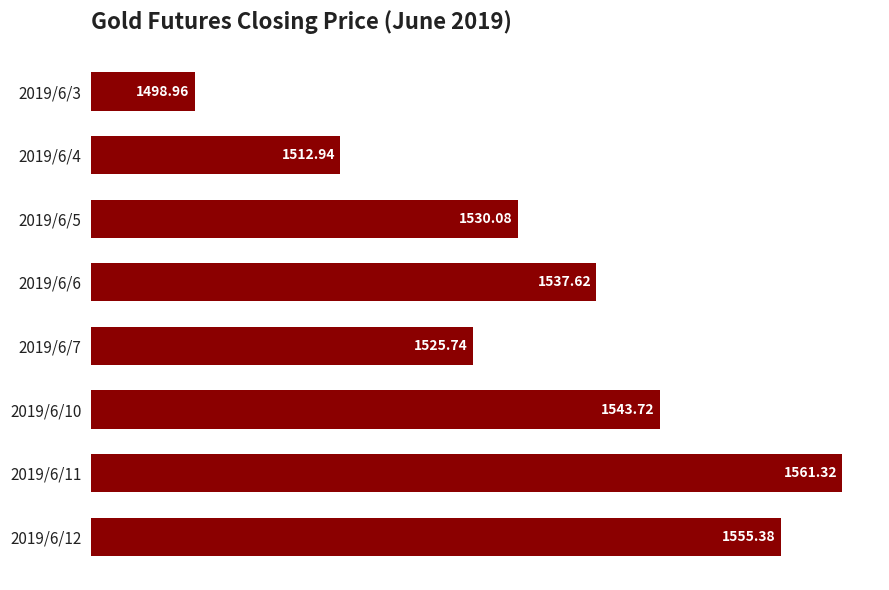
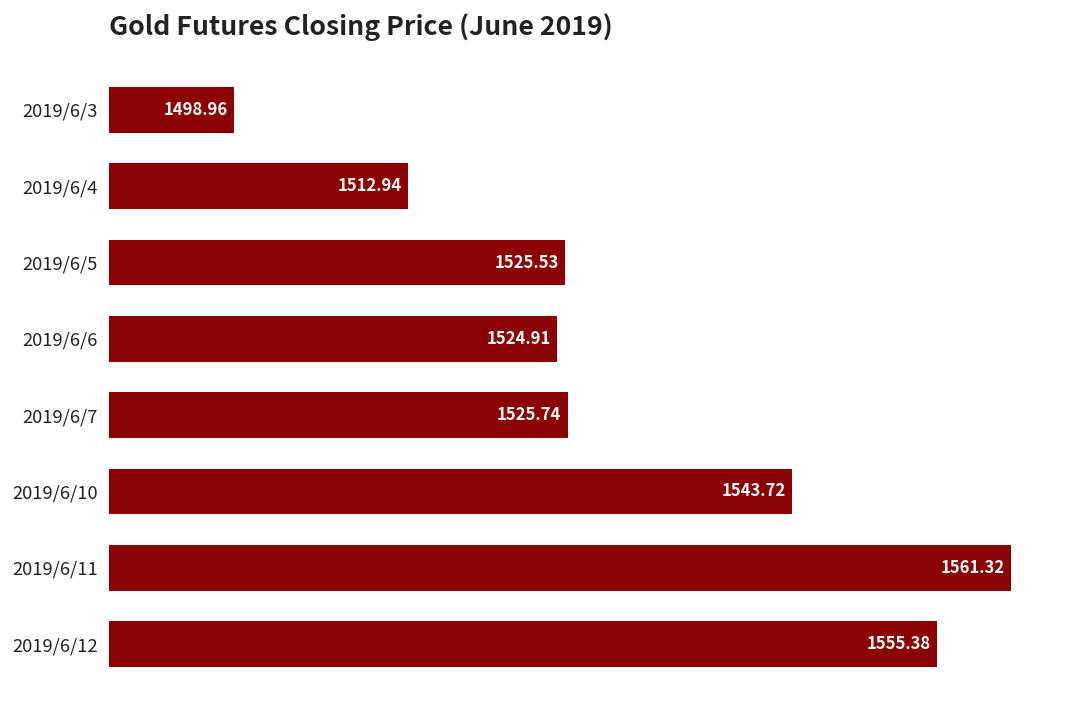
  {
-   "2019/6/5": 1530.08,
-   "2019/6/6": 1537.62
+   "2019/6/5": 1525.53,
+   "2019/6/6": 1524.91
  }
